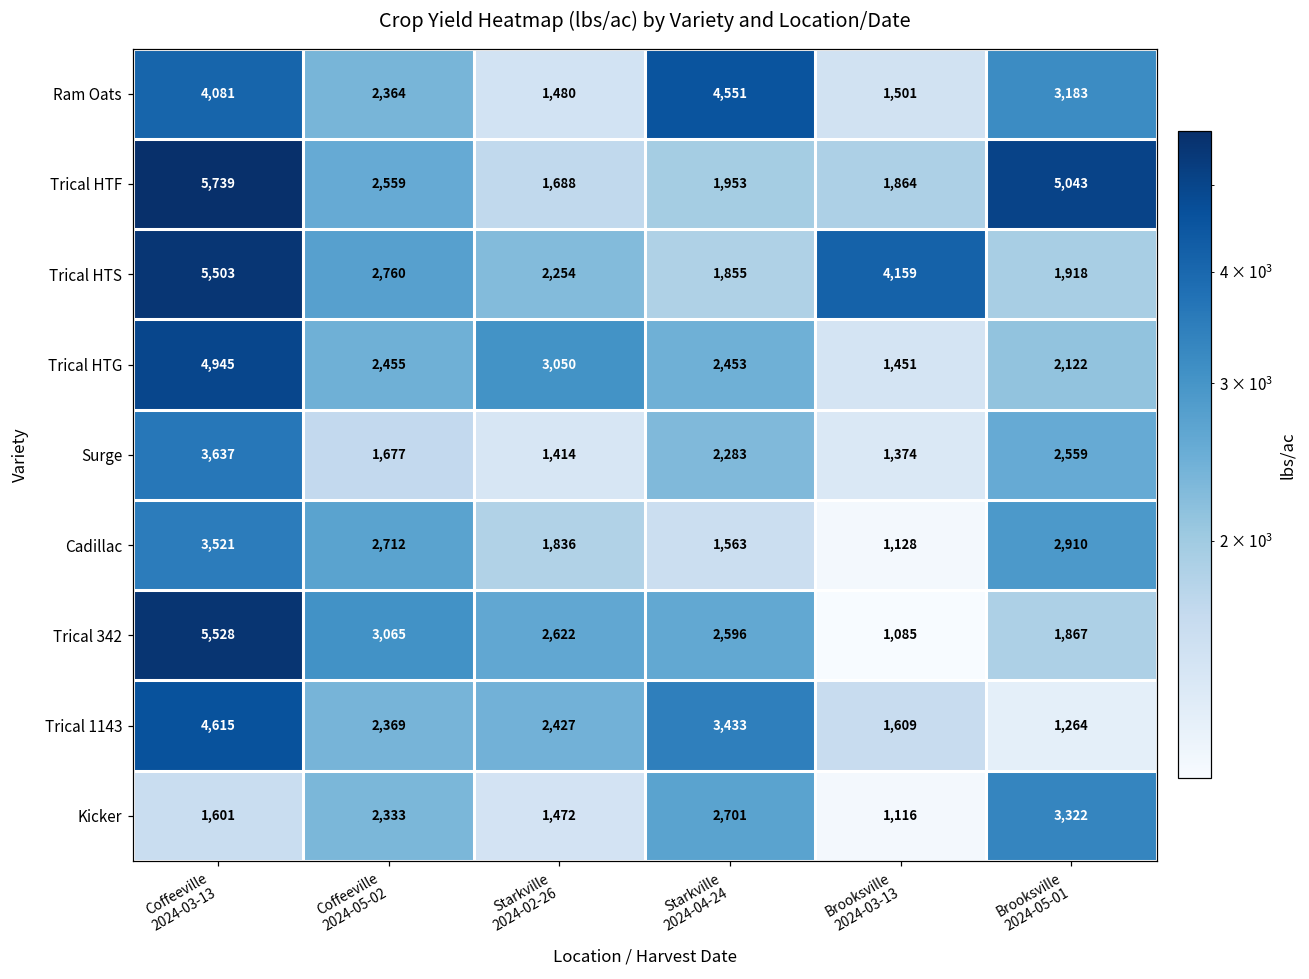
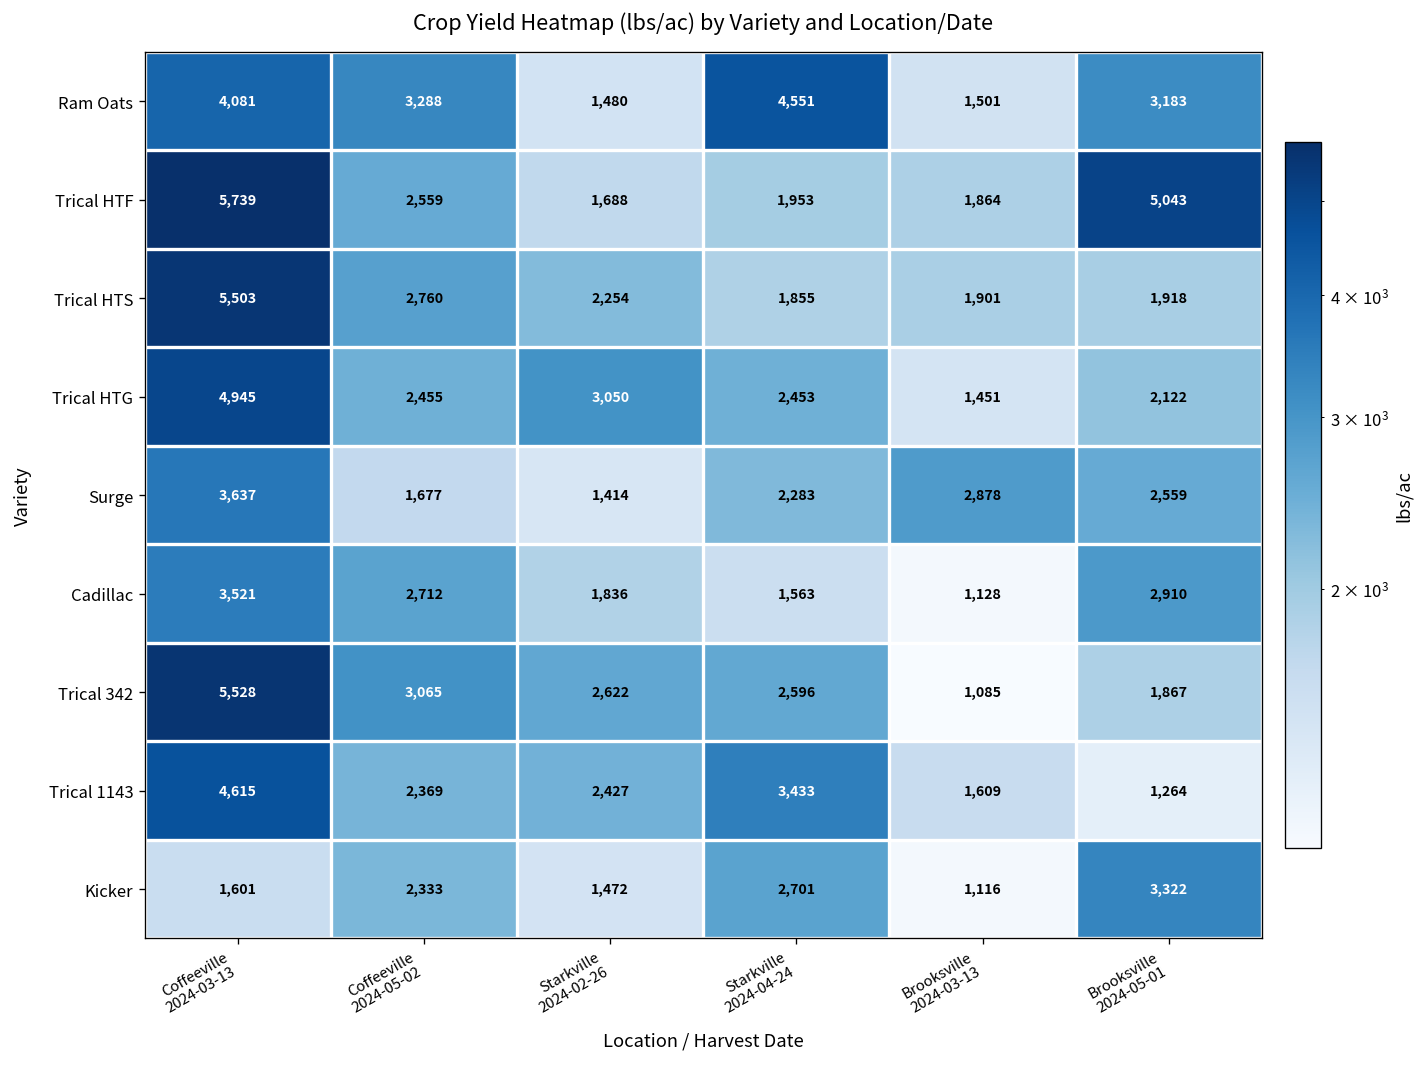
  {
    "Ram Oats": {
      "Coffeeville 2024-03-13": "4,081",
-     "Coffeeville 2024-05-02": "2,364",
+     "Coffeeville 2024-05-02": "3,288",
      "Starkville 2024-02-26": "1,480",
      "Starkville 2024-04-24": "4,551",
      "Brooksville 2024-03-13": "1,501",
      "Brooksville 2024-05-01": "3,183"
    },
    "Trical HTF": {
      "Coffeeville 2024-03-13": "5,739",
      "Coffeeville 2024-05-02": "2,559",
      "Starkville 2024-02-26": "1,688",
      "Starkville 2024-04-24": "1,953",
      "Brooksville 2024-03-13": "1,864",
      "Brooksville 2024-05-01": "5,043"
    },
    "Trical HTS": {
      "Coffeeville 2024-03-13": "5,503",
      "Coffeeville 2024-05-02": "2,760",
      "Starkville 2024-02-26": "2,254",
      "Starkville 2024-04-24": "1,855",
-     "Brooksville 2024-03-13": "4,159",
+     "Brooksville 2024-03-13": "1,901",
      "Brooksville 2024-05-01": "1,918"
    },
    "Trical HTG": {
      "Coffeeville 2024-03-13": "4,945",
      "Coffeeville 2024-05-02": "2,455",
      "Starkville 2024-02-26": "3,050",
      "Starkville 2024-04-24": "2,453",
      "Brooksville 2024-03-13": "1,451",
      "Brooksville 2024-05-01": "2,122"
    },
    "Surge": {
      "Coffeeville 2024-03-13": "3,637",
      "Coffeeville 2024-05-02": "1,677",
      "Starkville 2024-02-26": "1,414",
      "Starkville 2024-04-24": "2,283",
-     "Brooksville 2024-03-13": "1,374",
+     "Brooksville 2024-03-13": "2,878",
      "Brooksville 2024-05-01": "2,559"
    },
    "Cadillac": {
      "Coffeeville 2024-03-13": "3,521",
      "Coffeeville 2024-05-02": "2,712",
      "Starkville 2024-02-26": "1,836",
      "Starkville 2024-04-24": "1,563",
      "Brooksville 2024-03-13": "1,128",
      "Brooksville 2024-05-01": "2,910"
    },
    "Trical 342": {
      "Coffeeville 2024-03-13": "5,528",
      "Coffeeville 2024-05-02": "3,065",
      "Starkville 2024-02-26": "2,622",
      "Starkville 2024-04-24": "2,596",
      "Brooksville 2024-03-13": "1,085",
      "Brooksville 2024-05-01": "1,867"
    },
    "Trical 1143": {
      "Coffeeville 2024-03-13": "4,615",
      "Coffeeville 2024-05-02": "2,369",
      "Starkville 2024-02-26": "2,427",
      "Starkville 2024-04-24": "3,433",
      "Brooksville 2024-03-13": "1,609",
      "Brooksville 2024-05-01": "1,264"
    },
    "Kicker": {
      "Coffeeville 2024-03-13": "1,601",
      "Coffeeville 2024-05-02": "2,333",
      "Starkville 2024-02-26": "1,472",
      "Starkville 2024-04-24": "2,701",
      "Brooksville 2024-03-13": "1,116",
      "Brooksville 2024-05-01": "3,322"
    }
  }
